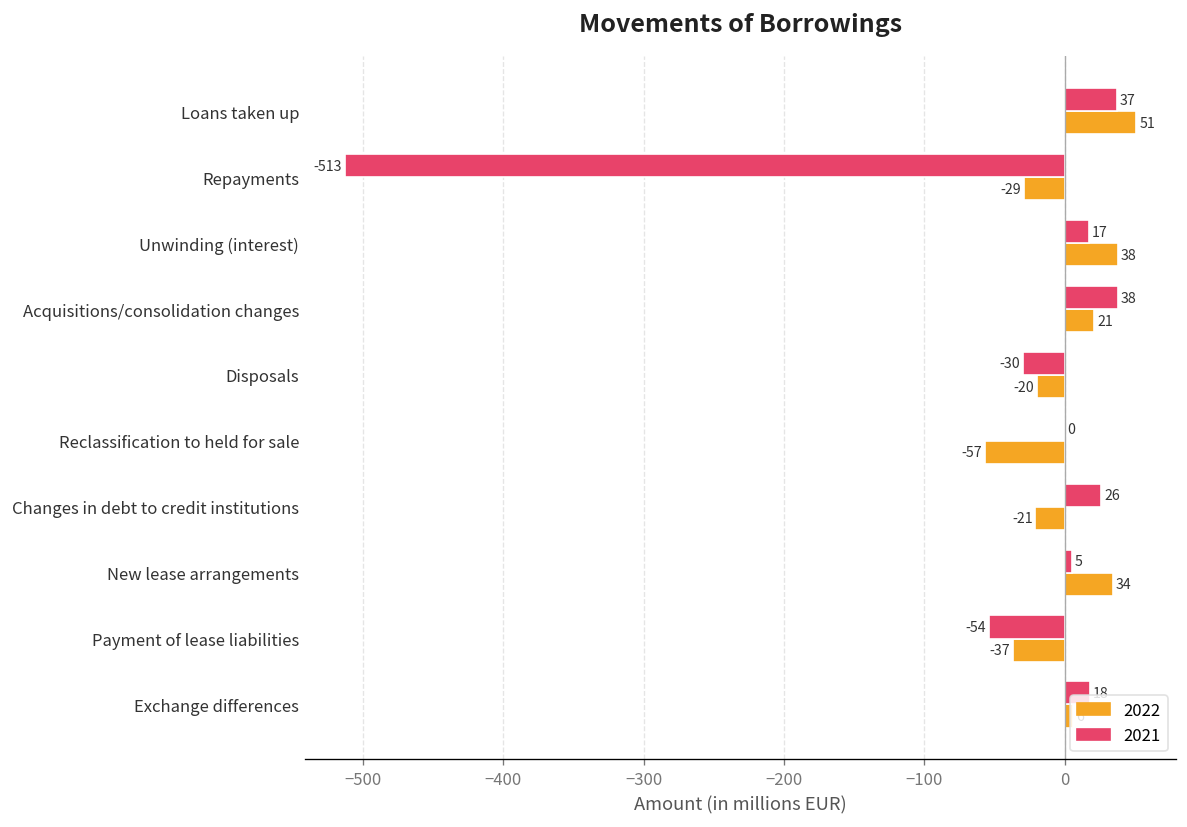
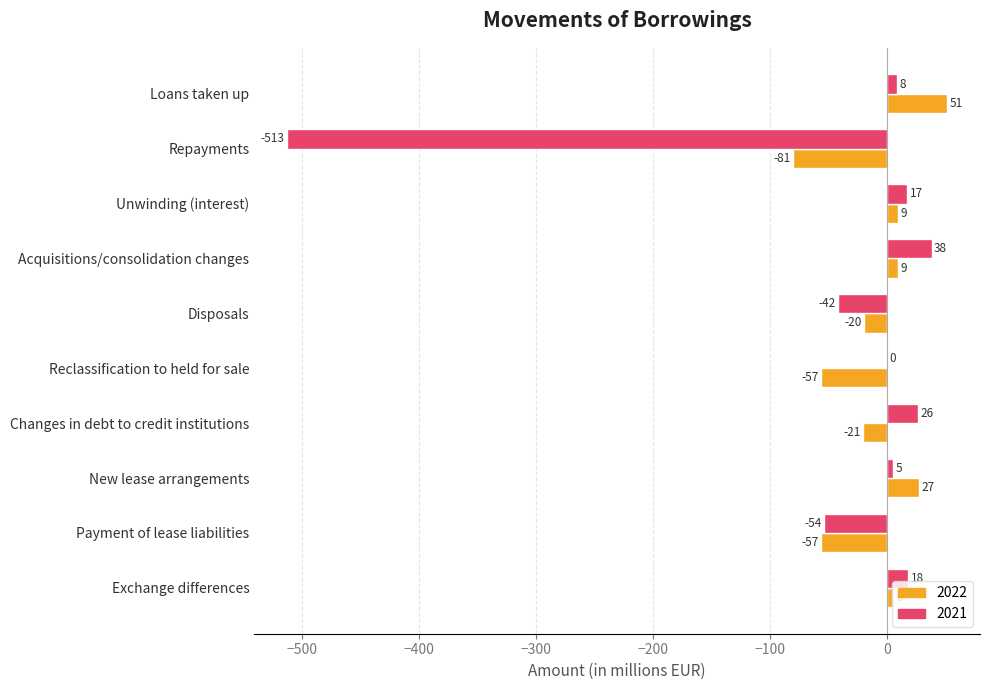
  {
    "2022": {
      "Loans taken up": 51,
-     "Repayments": -29,
-     "Unwinding (interest)": 38,
-     "Acquisitions/consolidation changes": 21,
+     "Repayments": -81,
+     "Unwinding (interest)": 9,
+     "Acquisitions/consolidation changes": 9,
      "Disposals": -20,
      "Reclassification to held for sale": -57,
      "Changes in debt to credit institutions": -21,
-     "New lease arrangements": 34,
-     "Payment of lease liabilities": -37
+     "New lease arrangements": 27,
+     "Payment of lease liabilities": -57
    },
    "2021": {
-     "Loans taken up": 37,
+     "Loans taken up": 8,
      "Repayments": -513,
      "Unwinding (interest)": 17,
      "Acquisitions/consolidation changes": 38,
-     "Disposals": -30,
+     "Disposals": -42,
      "Reclassification to held for sale": 0,
      "Changes in debt to credit institutions": 26,
      "New lease arrangements": 5,
      "Payment of lease liabilities": -54
    }
  }
